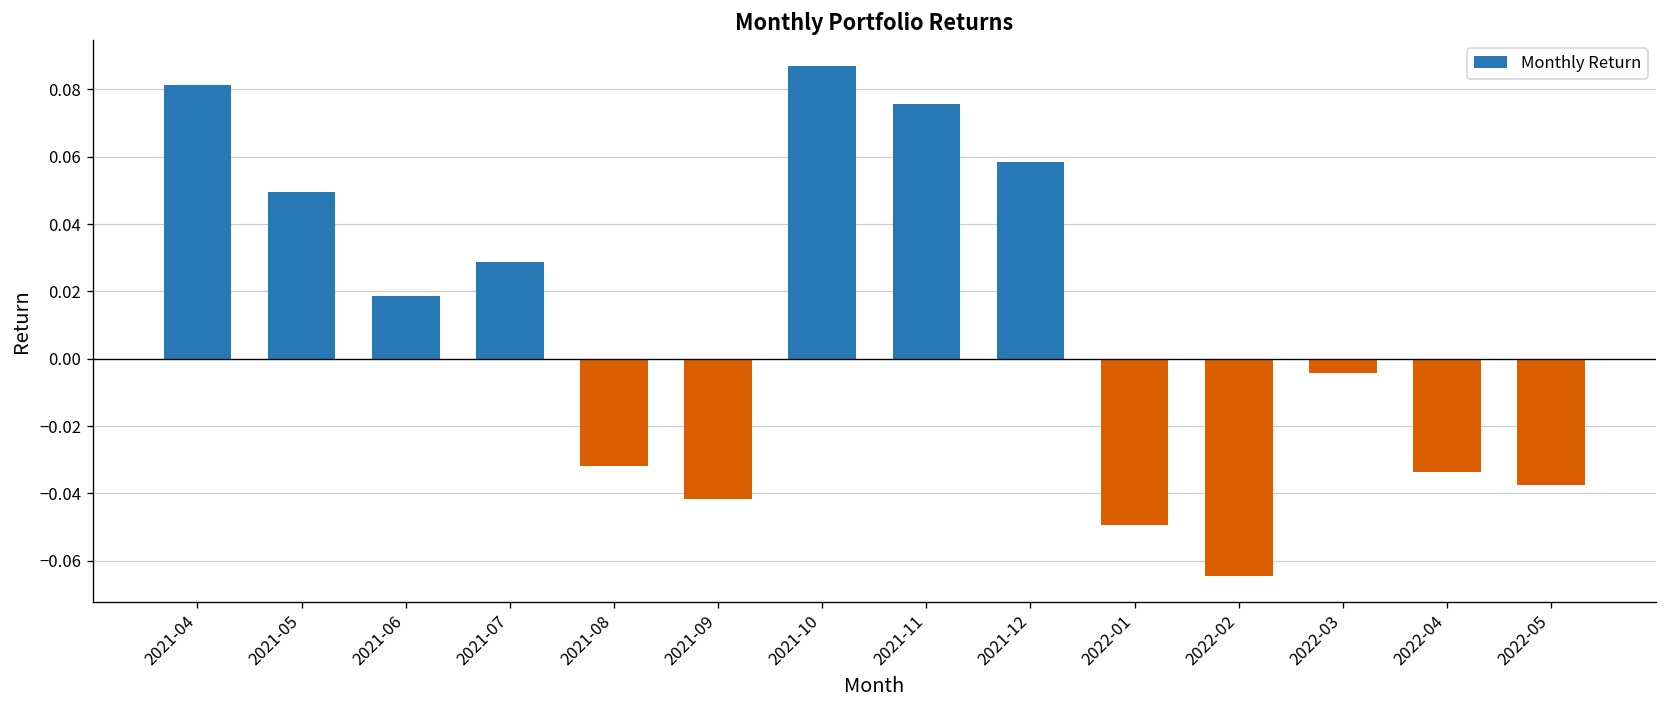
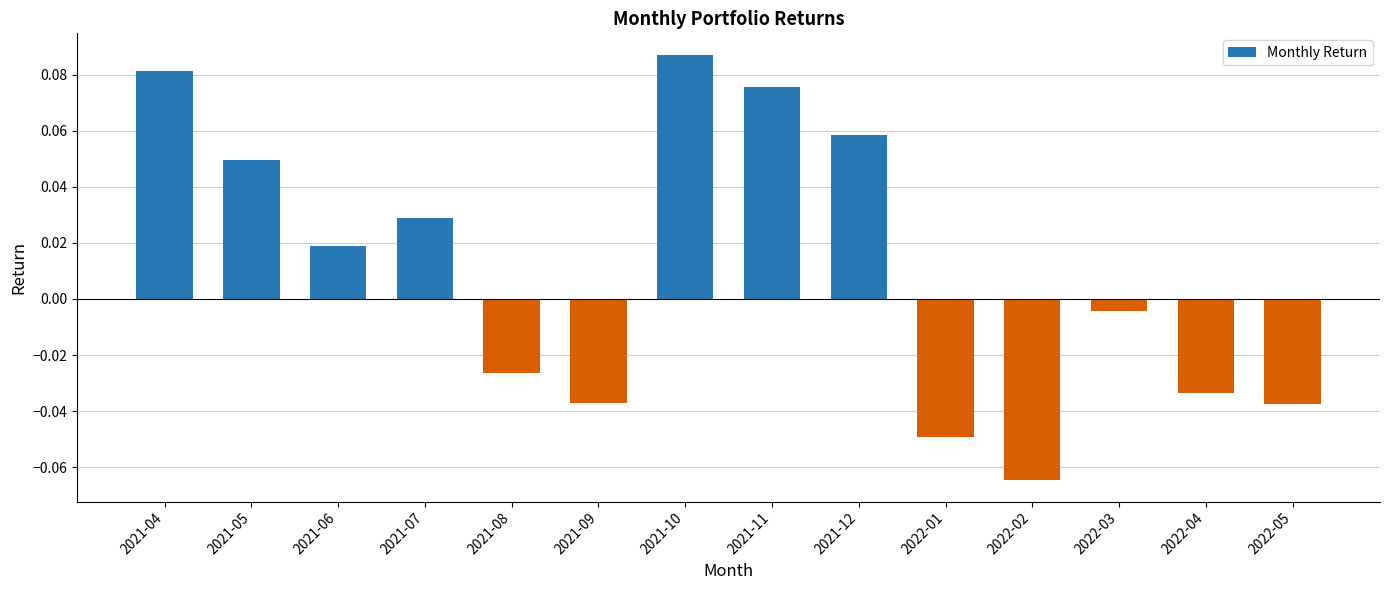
  {
    "2021-04": 0.081,
    "2021-05": 0.050,
    "2021-06": 0.019,
    "2021-07": 0.029,
-   "2021-08": -0.032,
-   "2021-09": -0.042,
+   "2021-08": -0.026,
+   "2021-09": -0.037,
    "2021-10": 0.087,
    "2021-11": 0.076,
    "2021-12": 0.059,
    "2022-01": -0.049,
    "2022-02": -0.065,
    "2022-03": -0.004,
    "2022-04": -0.034,
    "2022-05": -0.038
  }
